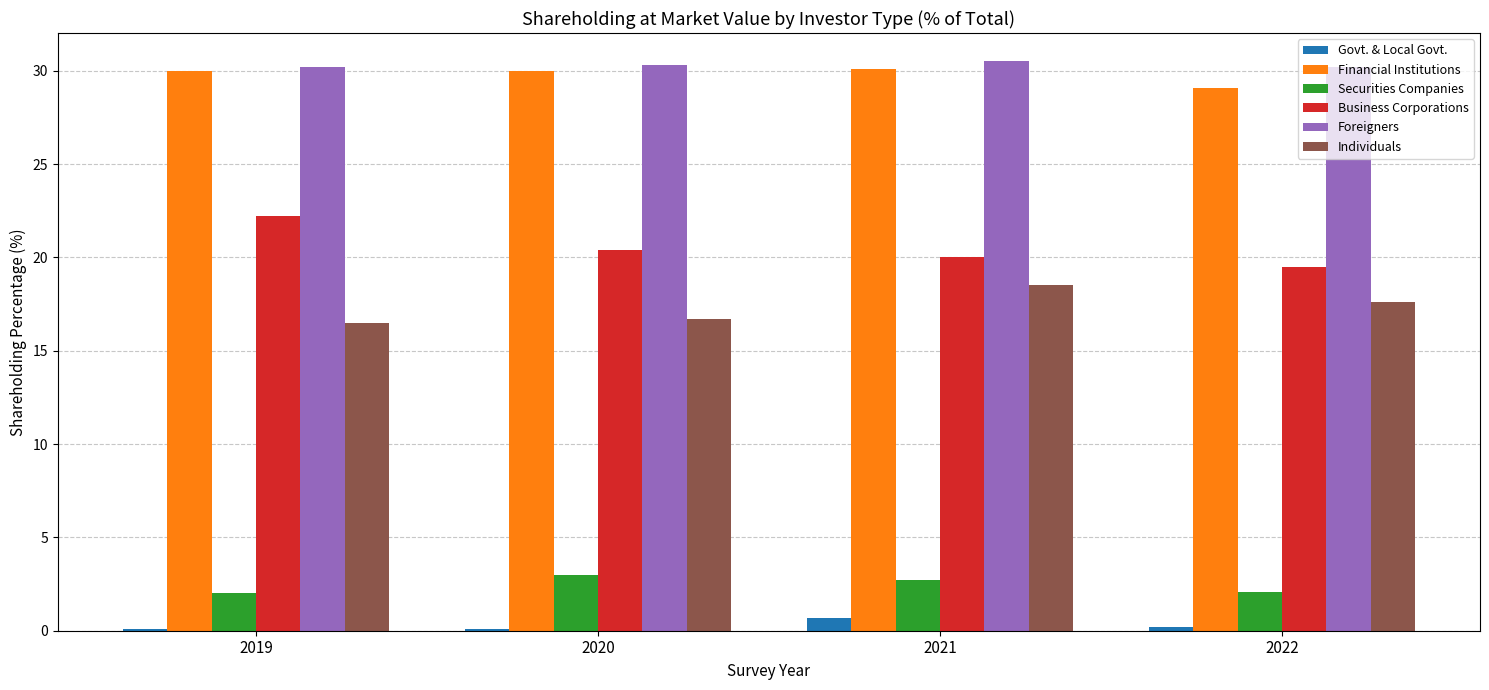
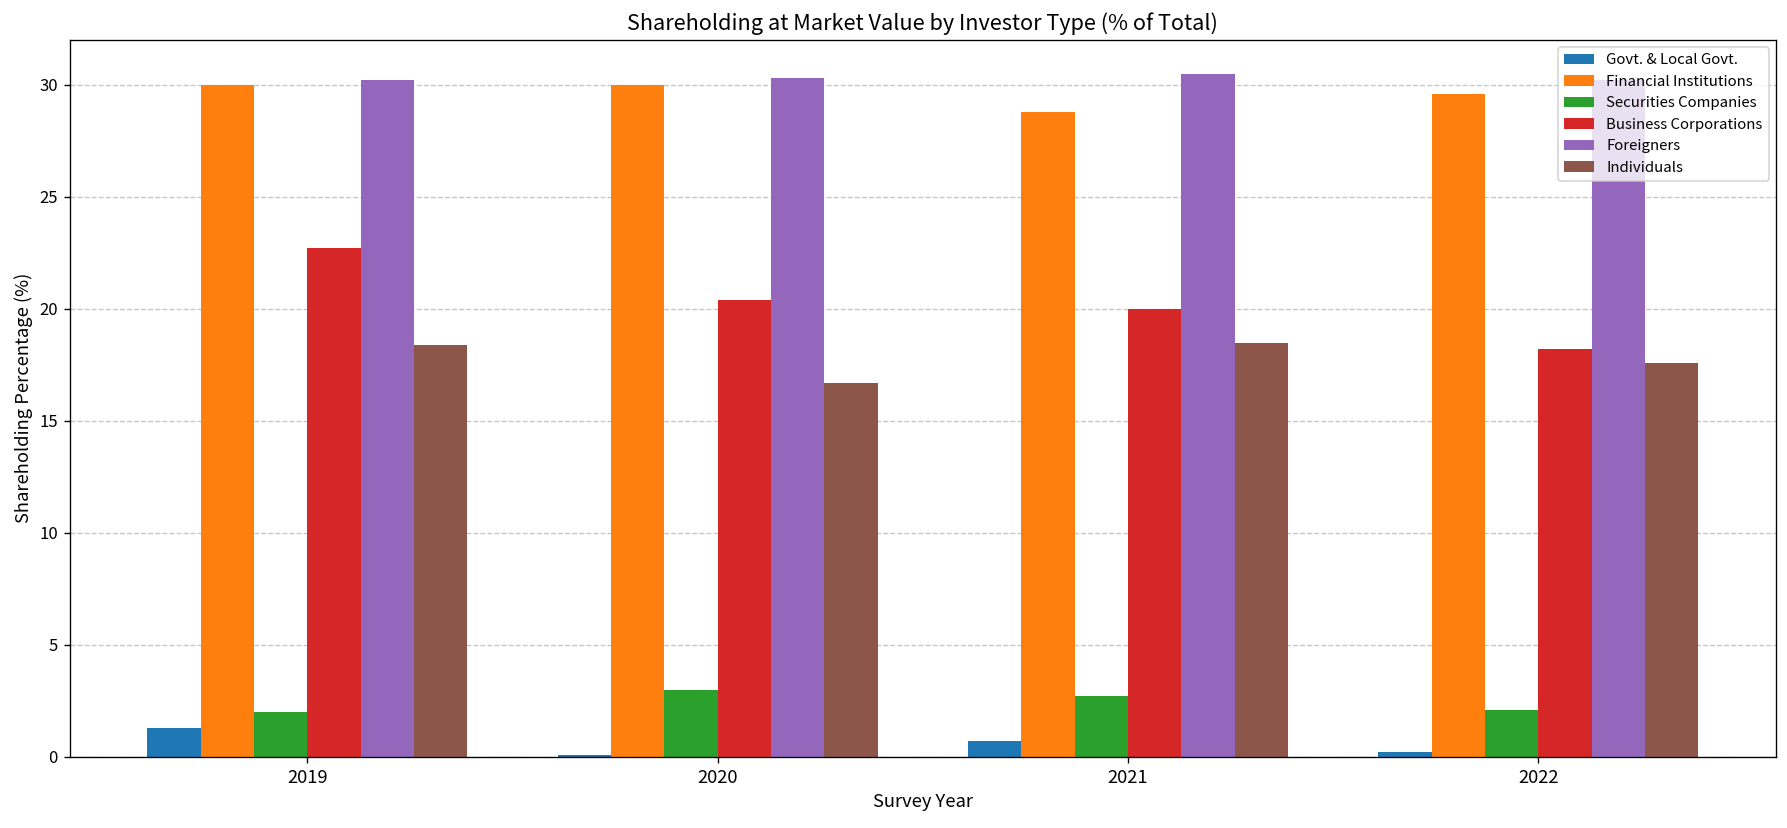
  {
    "Govt. & Local Govt.": {
-     "2019": 0.1,
+     "2019": 1.3,
      "2021": 0.7,
      "2022": 0.2
    },
    "Financial Institutions": {
      "2019": 30.0,
      "2020": 30.0,
-     "2021": 30.1,
-     "2022": 29.1
+     "2021": 28.8,
+     "2022": 29.6
    },
    "Securities Companies": {
      "2019": 2.0,
      "2020": 3.0,
      "2021": 2.7,
      "2022": 2.1
    },
    "Business Corporations": {
-     "2019": 22.2,
+     "2019": 22.7,
      "2020": 20.4,
      "2021": 20.0,
-     "2022": 19.5
+     "2022": 18.2
    },
    "Foreigners": {
      "2019": 30.2,
      "2020": 30.3,
      "2021": 30.5
    },
    "Individuals": {
-     "2019": 16.5,
+     "2019": 18.4,
      "2020": 16.7,
      "2021": 18.5,
      "2022": 17.6
    }
  }
